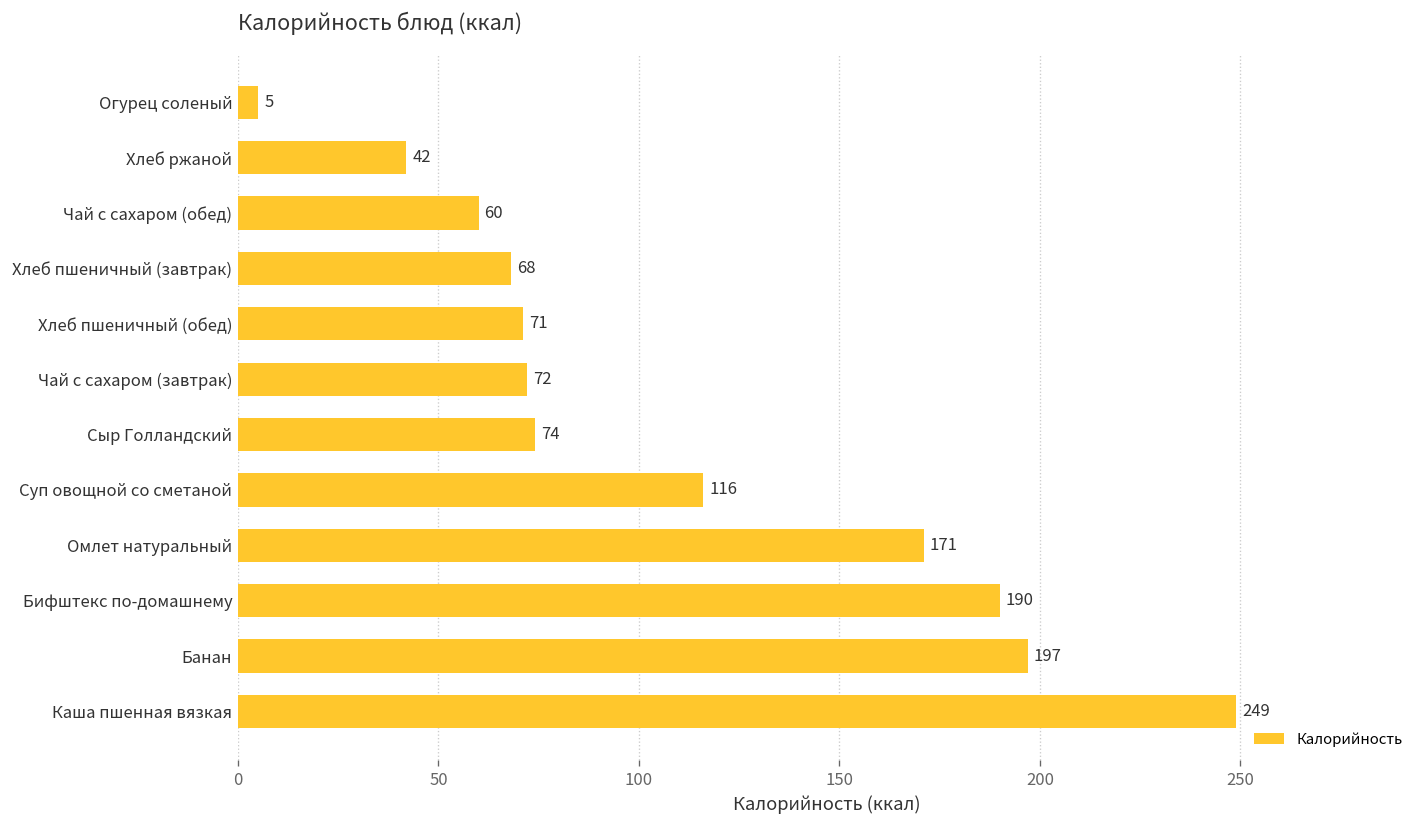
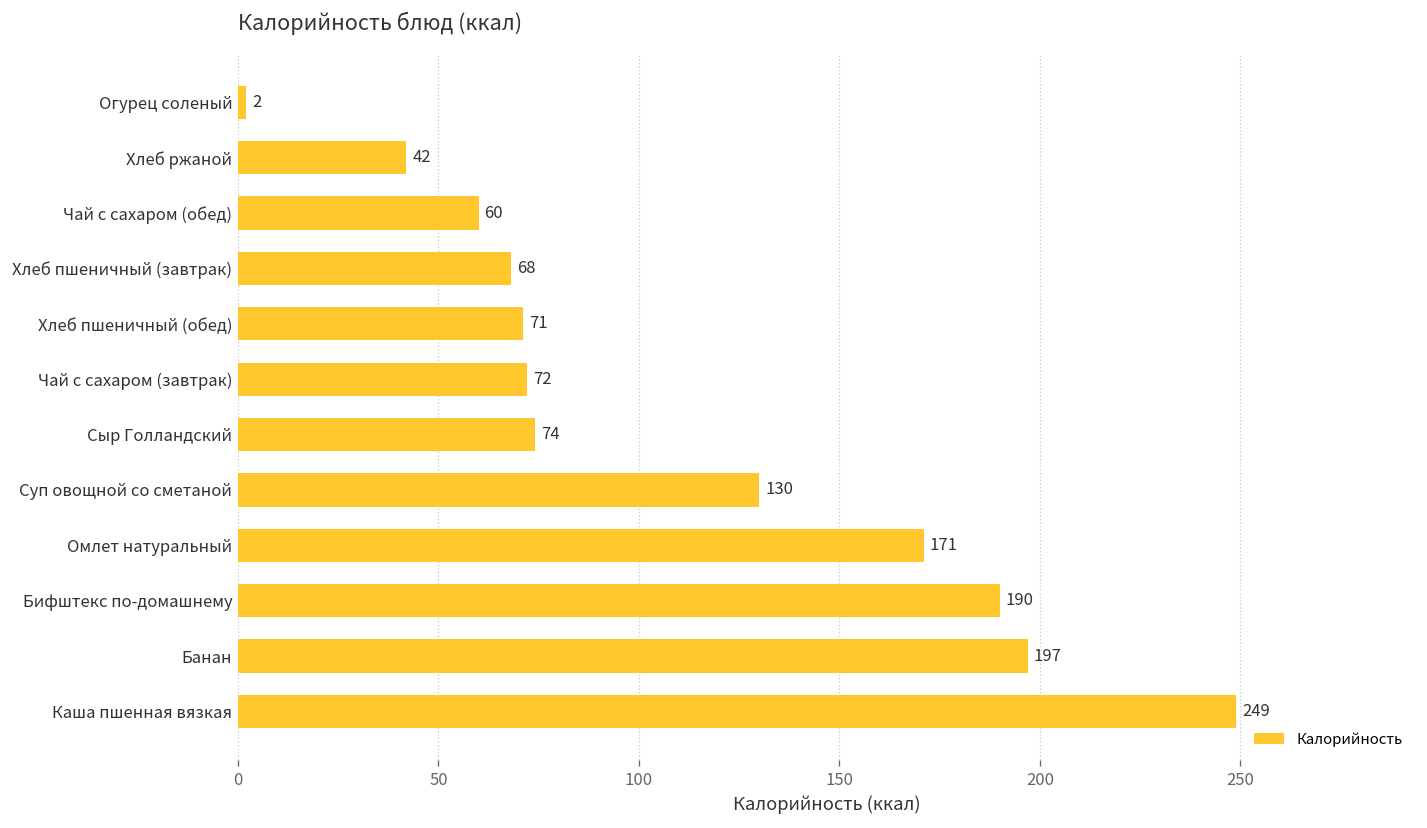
  {
-   "Огурец соленый": 5,
+   "Огурец соленый": 2,
    "Хлеб ржаной": 42,
    "Чай с сахаром (обед)": 60,
    "Хлеб пшеничный (завтрак)": 68,
    "Хлеб пшеничный (обед)": 71,
    "Чай с сахаром (завтрак)": 72,
    "Сыр Голландский": 74,
-   "Суп овощной со сметаной": 116,
+   "Суп овощной со сметаной": 130,
    "Омлет натуральный": 171,
    "Бифштекс по-домашнему": 190,
    "Банан": 197,
    "Каша пшенная вязкая": 249
  }
